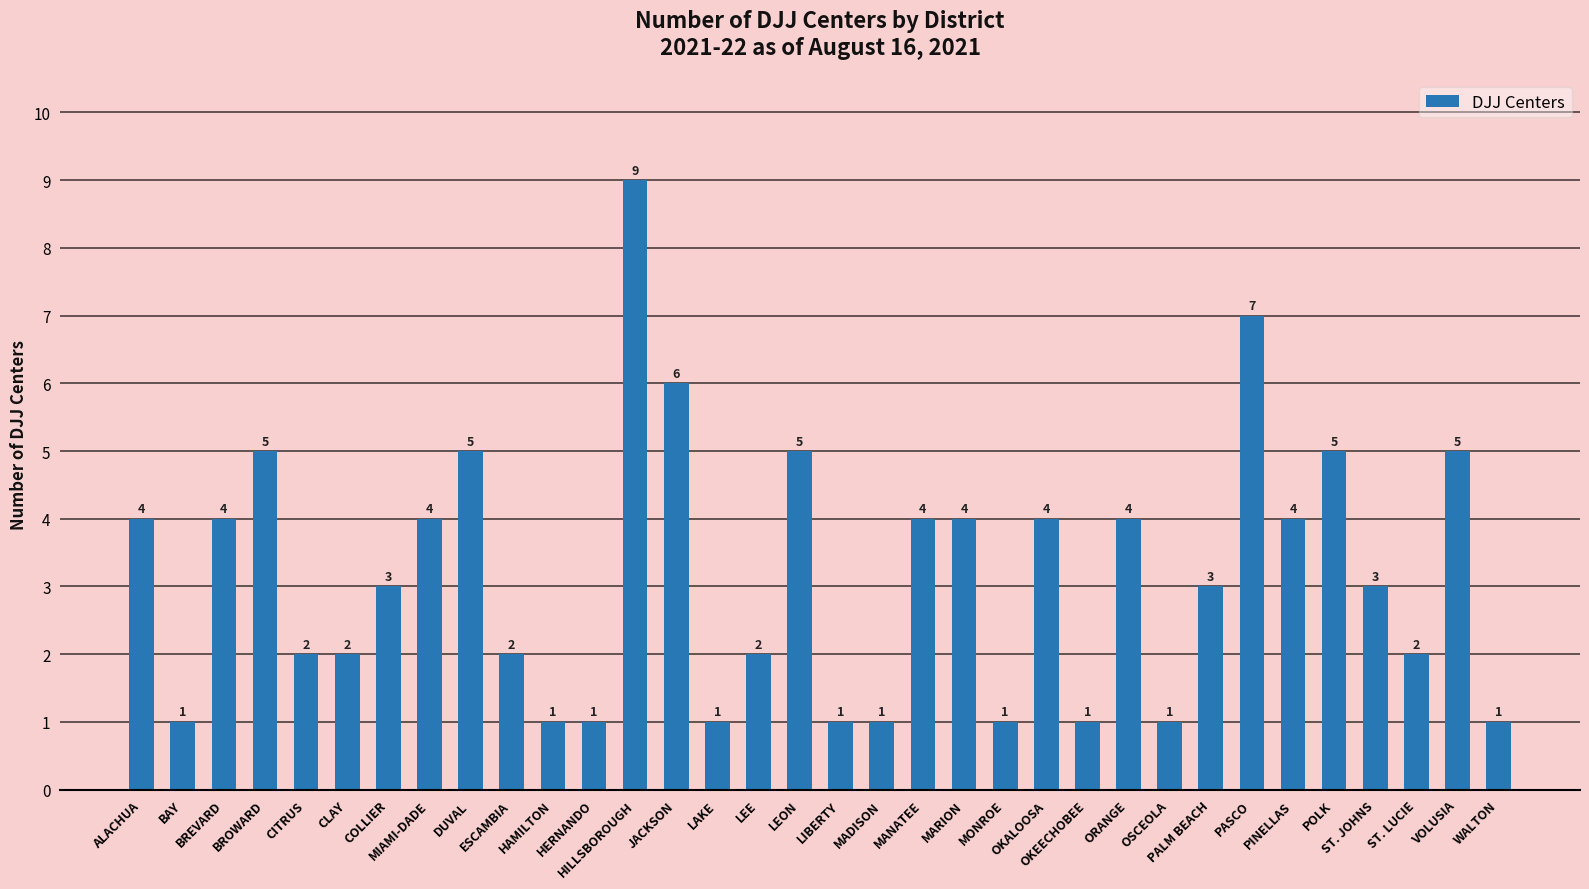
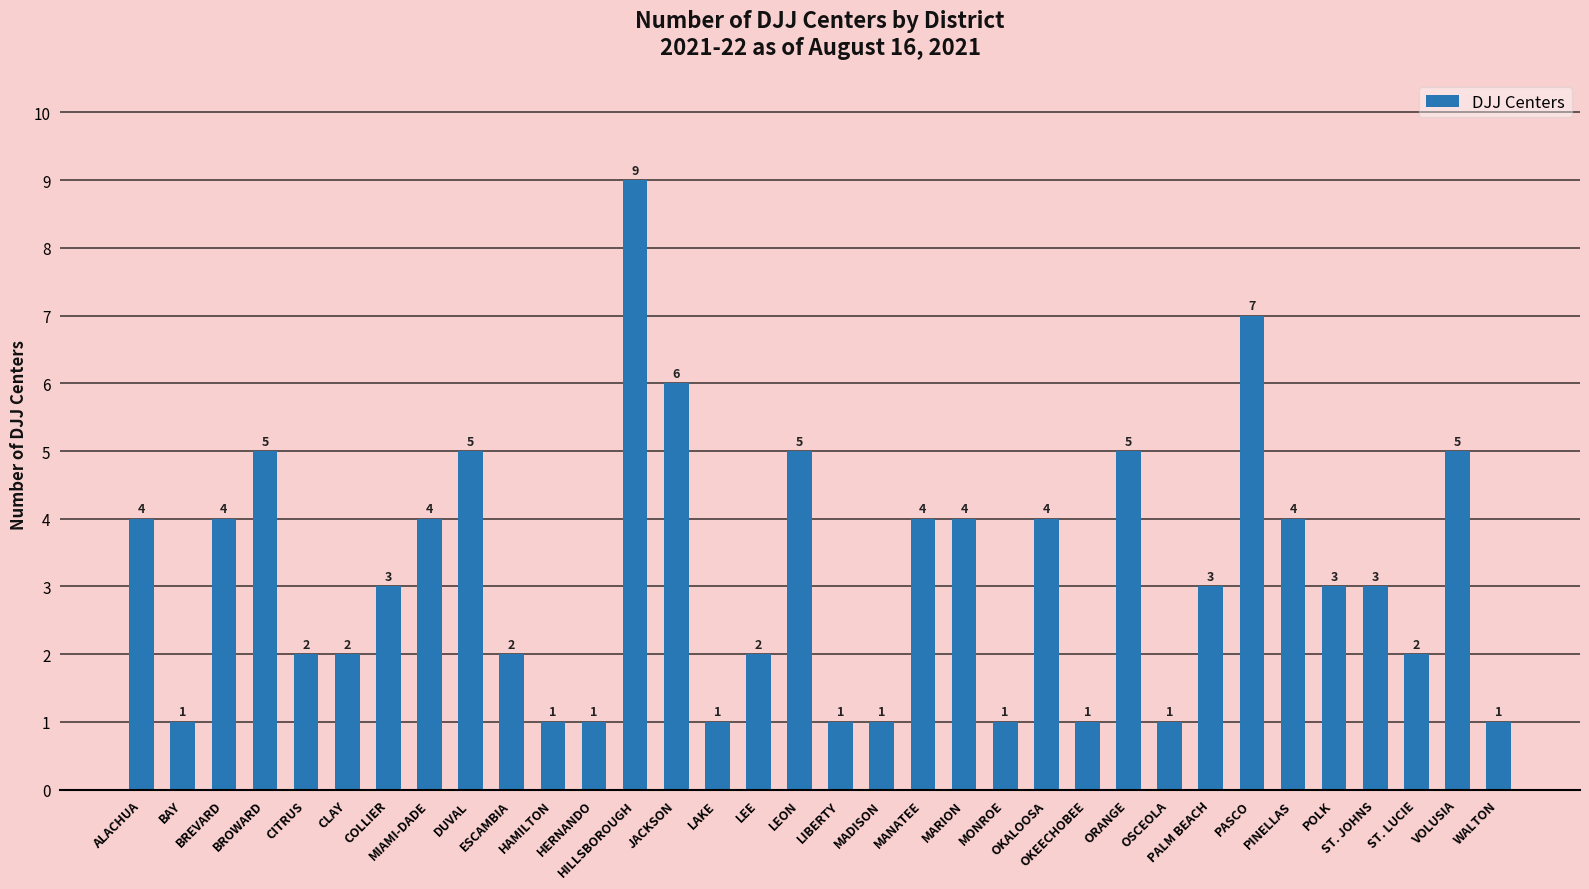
  {
    "ALACHUA": 4,
    "BAY": 1,
    "BREVARD": 4,
    "BROWARD": 5,
    "CITRUS": 2,
    "CLAY": 2,
    "COLLIER": 3,
    "MIAMI-DADE": 4,
    "DUVAL": 5,
    "ESCAMBIA": 2,
    "HAMILTON": 1,
    "HERNANDO": 1,
    "HILLSBOROUGH": 9,
    "JACKSON": 6,
    "LAKE": 1,
    "LEE": 2,
    "LEON": 5,
    "LIBERTY": 1,
    "MADISON": 1,
    "MANATEE": 4,
    "MARION": 4,
    "MONROE": 1,
    "OKALOOSA": 4,
    "OKEECHOBEE": 1,
-   "ORANGE": 4,
+   "ORANGE": 5,
    "OSCEOLA": 1,
    "PALM BEACH": 3,
    "PASCO": 7,
    "PINELLAS": 4,
-   "POLK": 5,
+   "POLK": 3,
    "ST. JOHNS": 3,
    "ST. LUCIE": 2,
    "VOLUSIA": 5,
    "WALTON": 1
  }
